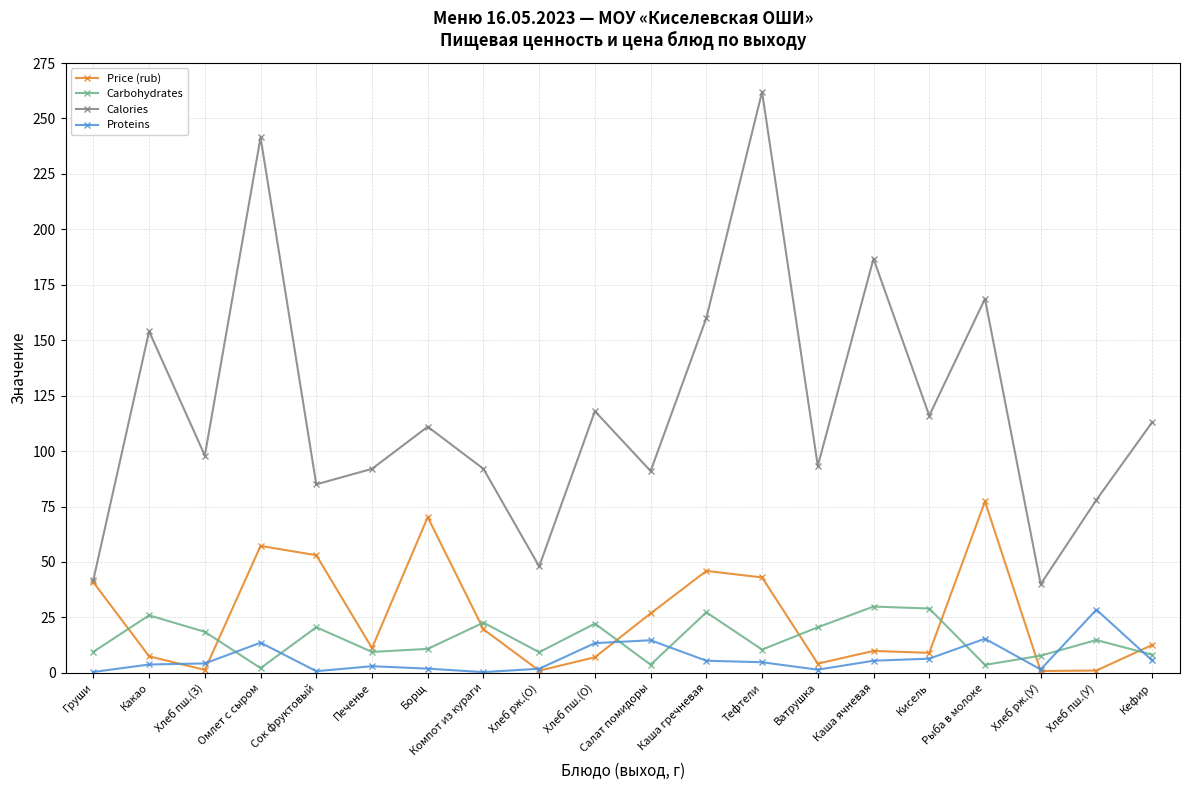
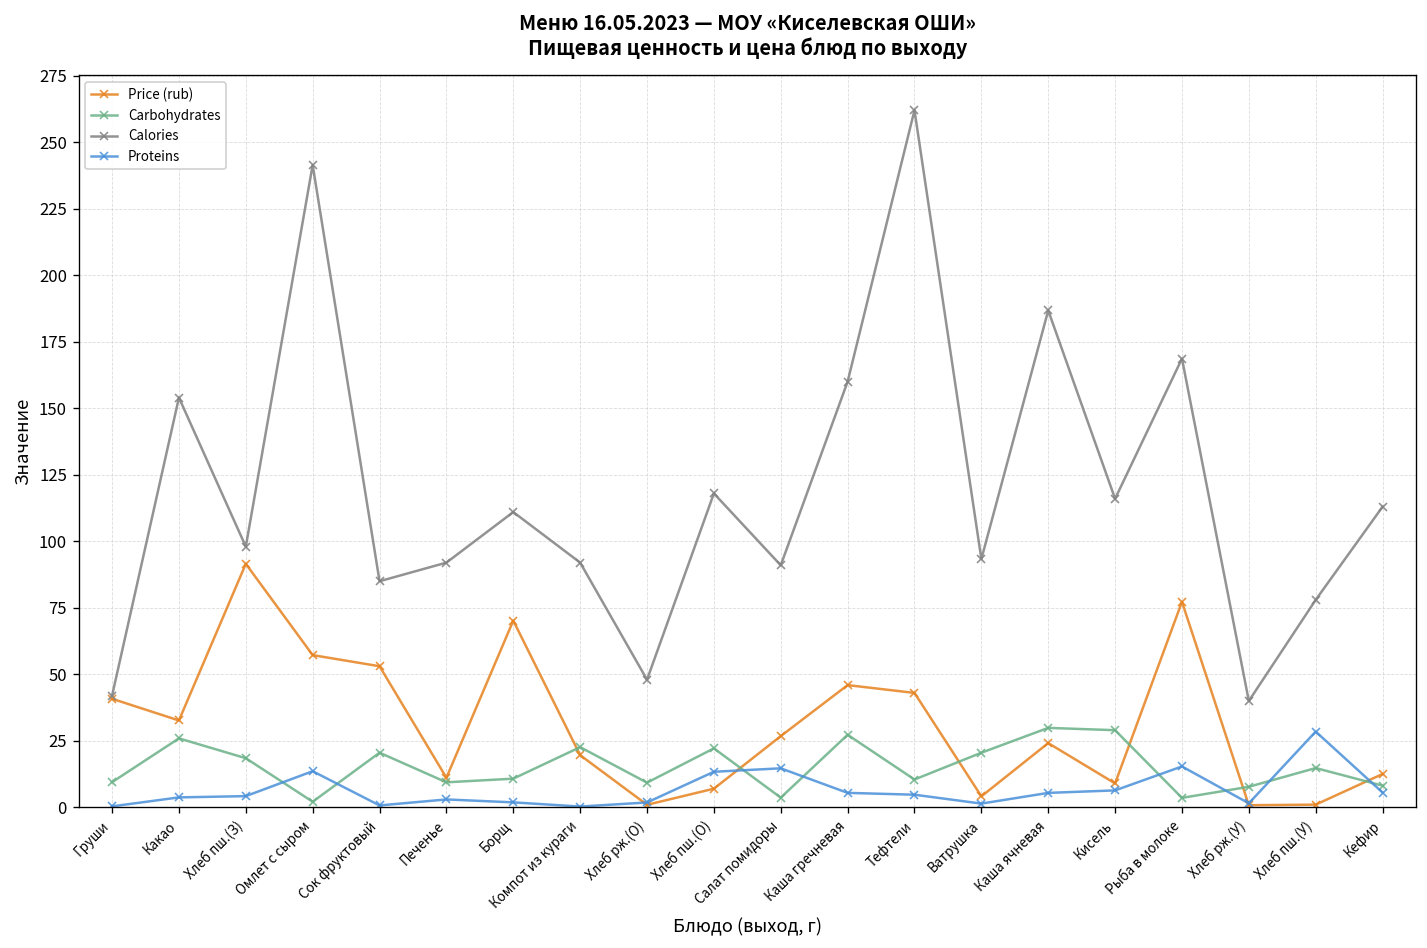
  {
    "Price (rub)": {
      "Груши": 41,
-     "Какао": 7,
-     "Хлеб пш.(З)": 1,
+     "Какао": 33,
+     "Хлеб пш.(З)": 92,
      "Омлет с сыром": 57,
      "Сок фруктовый": 53,
      "Печенье": 11,
      "Борщ": 70,
      "Компот из кураги": 20,
      "Хлеб пш.(О)": 7,
      "Салат помидоры": 27,
      "Каша гречневая": 46,
      "Тефтели": 43,
      "Ватрушка": 4,
-     "Каша ячневая": 10,
+     "Каша ячневая": 24,
      "Кисель": 9,
      "Рыба в молоке": 77,
      "Хлеб пш.(У)": 1,
      "Кефир": 13
    },
    "Proteins": {
      "Груши": 0,
      "Какао": 4,
      "Хлеб пш.(З)": 4,
      "Омлет с сыром": 14,
      "Сок фруктовый": 1,
      "Печенье": 3,
      "Борщ": 2,
      "Компот из кураги": 0,
      "Хлеб пш.(О)": 13,
      "Салат помидоры": 15,
      "Каша гречневая": 5,
      "Тефтели": 5,
      "Ватрушка": 1,
      "Каша ячневая": 5,
      "Кисель": 6,
      "Рыба в молоке": 15,
      "Хлеб пш.(У)": 29,
      "Кефир": 6
    }
  }
